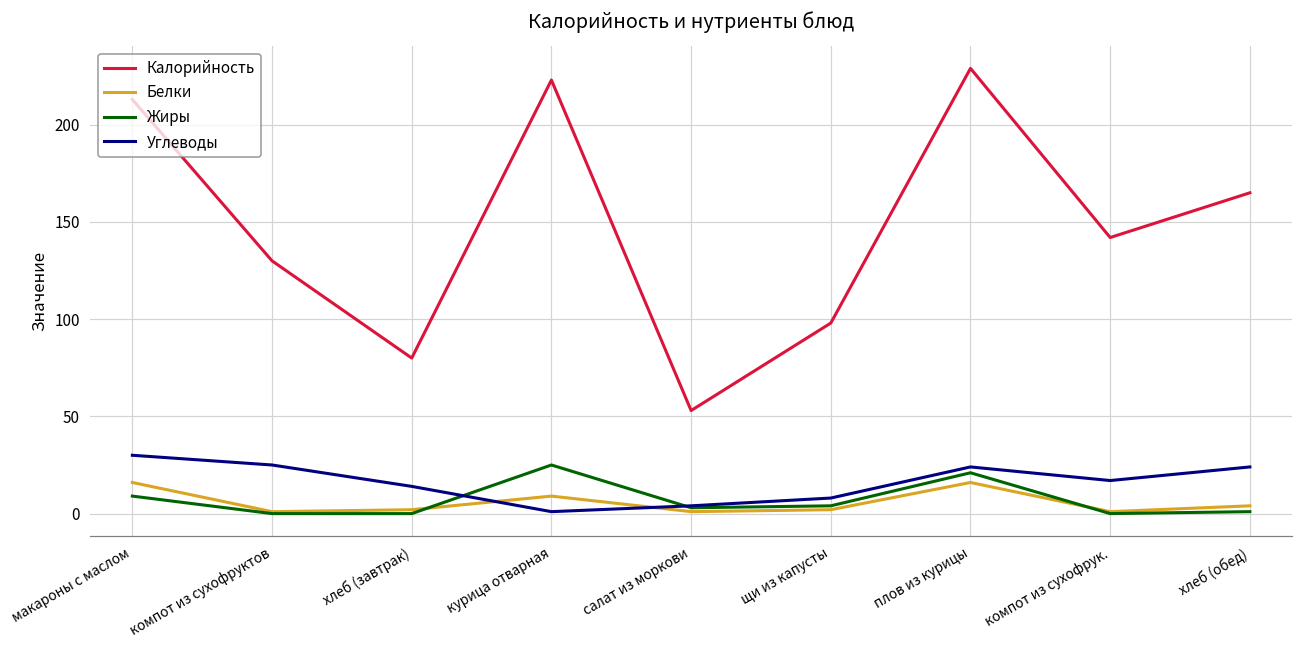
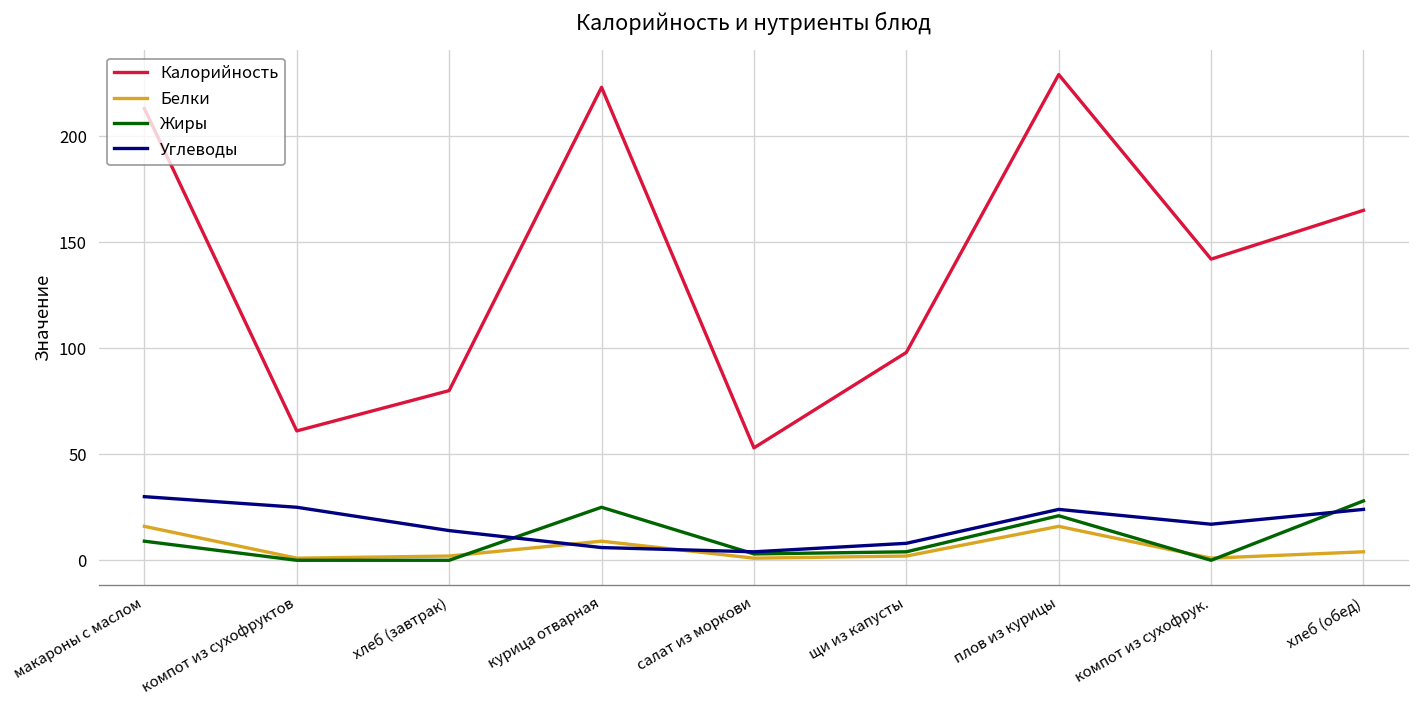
  {
    "Калорийность": {
-     "компот из сухофруктов": 130,
+     "компот из сухофруктов": 61,
      "хлеб (завтрак)": 80,
      "курица отварная": 223,
      "салат из моркови": 53,
      "щи из капусты": 98,
      "плов из курицы": 229,
      "компот из сухофрук.": 142,
      "хлеб (обед)": 165
    },
    "Белки": {
      "макароны с маслом": 16,
      "хлеб (завтрак)": 2,
      "курица отварная": 9,
      "салат из моркови": 1,
      "щи из капусты": 2,
      "плов из курицы": 16,
      "хлеб (обед)": 4
    },
    "Жиры": {
      "макароны с маслом": 9,
      "хлеб (завтрак)": 0,
      "курица отварная": 25,
      "щи из капусты": 4,
      "плов из курицы": 21,
-     "хлеб (обед)": 1
+     "хлеб (обед)": 28
    },
    "Углеводы": {
      "макароны с маслом": 30,
      "компот из сухофруктов": 25,
      "хлеб (завтрак)": 14,
-     "курица отварная": 1,
+     "курица отварная": 6,
      "щи из капусты": 8,
      "плов из курицы": 24,
      "компот из сухофрук.": 17,
      "хлеб (обед)": 24
    }
  }
